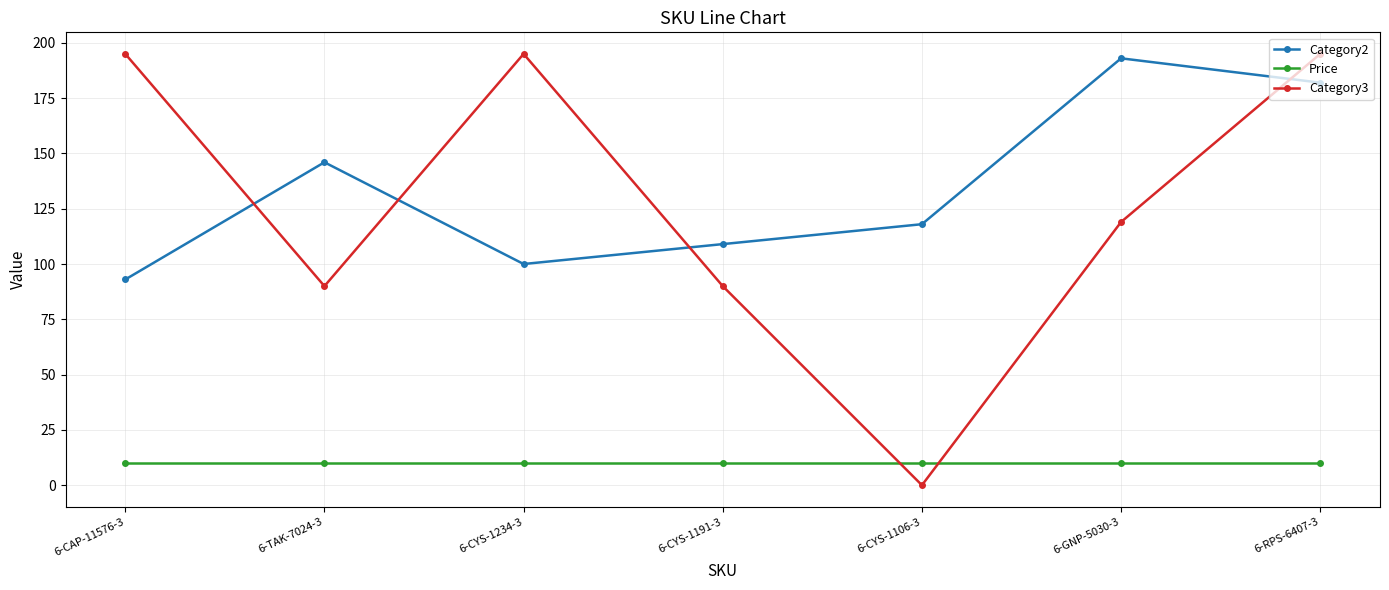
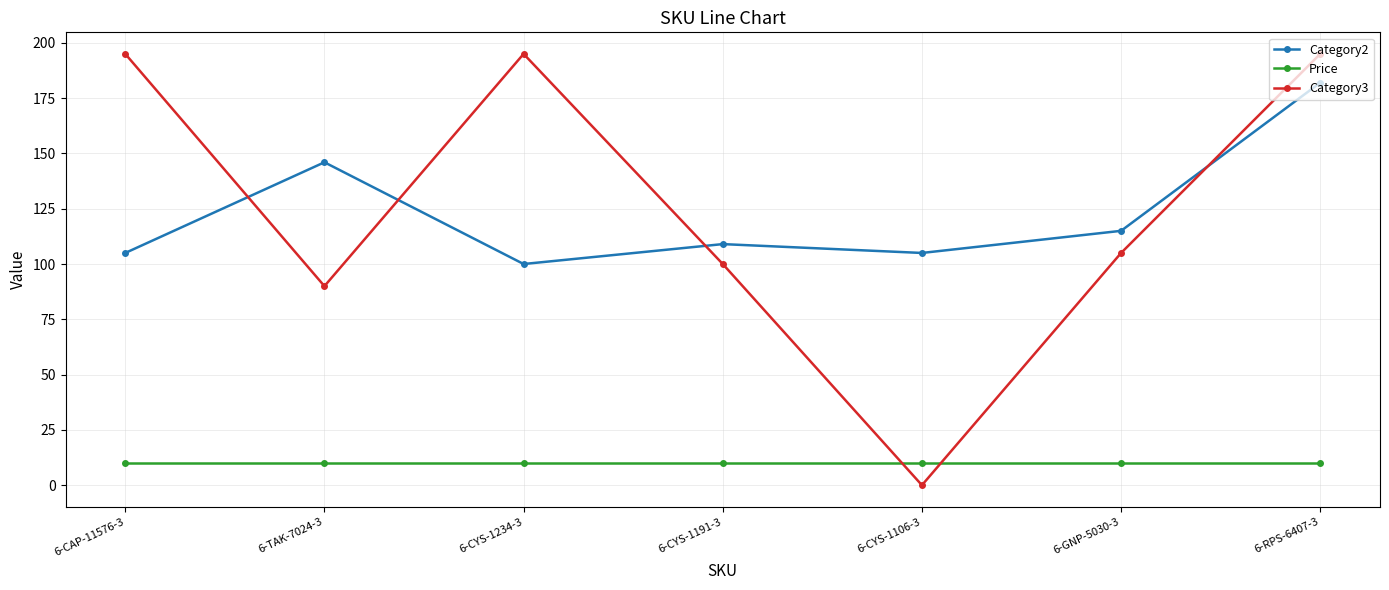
  {
    "Category2": {
-     "6-CAP-11576-3": 93,
+     "6-CAP-11576-3": 105,
      "6-TAK-7024-3": 146,
      "6-CYS-1234-3": 100,
      "6-CYS-1191-3": 109,
-     "6-CYS-1106-3": 118,
-     "6-GNP-5030-3": 193
+     "6-CYS-1106-3": 105,
+     "6-GNP-5030-3": 115
    },
    "Price": {
      "6-CAP-11576-3": 10,
      "6-TAK-7024-3": 10,
      "6-CYS-1234-3": 10,
      "6-CYS-1191-3": 10,
      "6-CYS-1106-3": 10,
      "6-GNP-5030-3": 10,
      "6-RPS-6407-3": 10
    },
    "Category3": {
      "6-CAP-11576-3": 195,
      "6-TAK-7024-3": 90,
      "6-CYS-1234-3": 195,
-     "6-CYS-1191-3": 90,
+     "6-CYS-1191-3": 100,
      "6-CYS-1106-3": 0,
-     "6-GNP-5030-3": 119
+     "6-GNP-5030-3": 105
    }
  }
